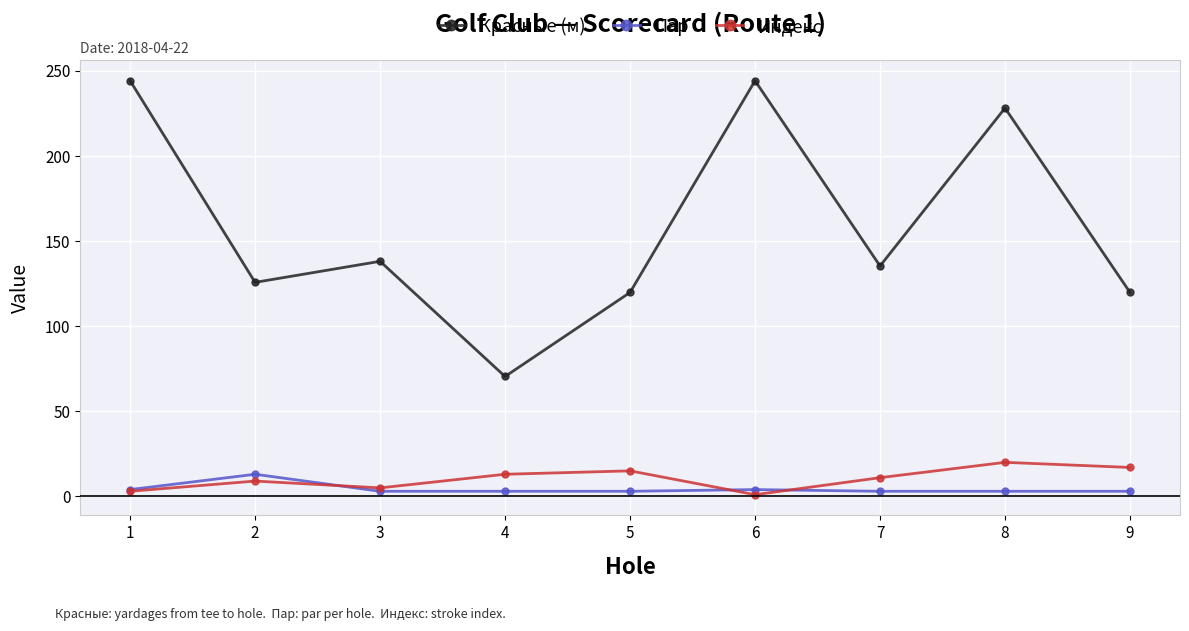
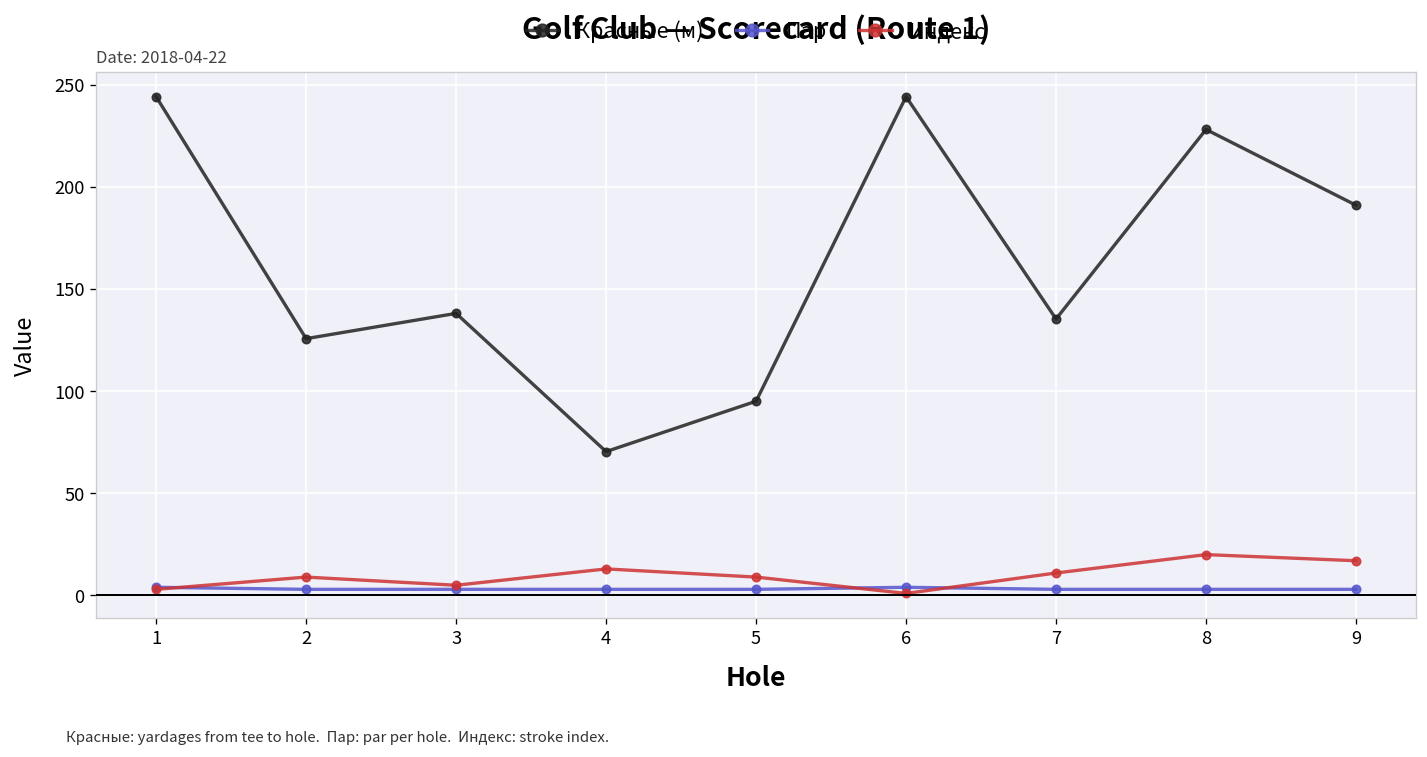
  {
    "Красные (м)": {
      "1": 244,
      "2": 126,
      "3": 138,
      "4": 70,
-     "5": 120,
+     "5": 95,
      "6": 244,
      "7": 135,
      "8": 228,
-     "9": 120
+     "9": 191
    },
    "Пар": {
-     "2": 13,
+     "2": 3,
      "3": 3,
      "4": 3,
      "5": 3,
      "6": 4,
      "7": 3,
      "8": 3,
      "9": 3
    },
    "Индекс": {
      "2": 9,
      "3": 5,
      "4": 13,
-     "5": 15,
+     "5": 9,
      "6": 1,
      "7": 11,
      "8": 20,
      "9": 17
    }
  }
